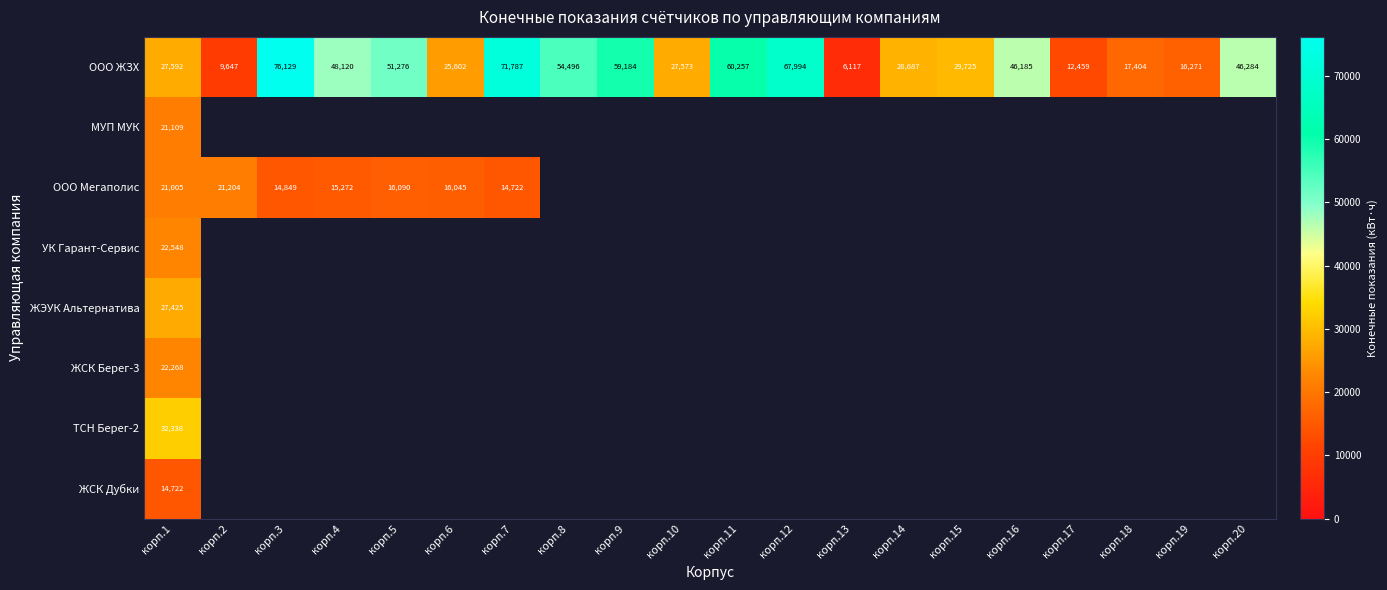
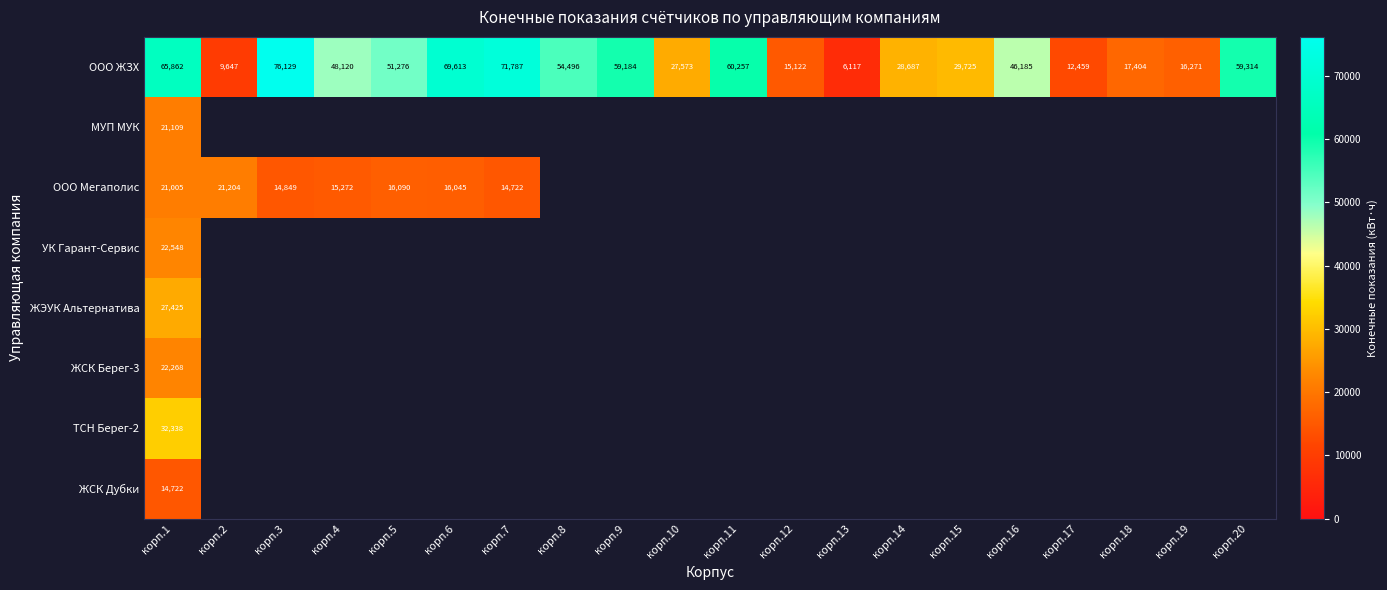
  {
    "ООО ЖЗХ": {
-     "корп.1": "27,592",
+     "корп.1": "65,862",
      "корп.2": "9,647",
      "корп.3": "76,129",
      "корп.4": "48,120",
      "корп.5": "51,276",
-     "корп.6": "25,602",
+     "корп.6": "69,613",
      "корп.7": "71,787",
      "корп.8": "54,496",
      "корп.9": "59,184",
      "корп.10": "27,573",
      "корп.11": "60,257",
-     "корп.12": "67,994",
+     "корп.12": "15,122",
      "корп.13": "6,117",
      "корп.14": "28,687",
      "корп.15": "29,725",
      "корп.16": "46,185",
      "корп.17": "12,459",
      "корп.18": "17,404",
      "корп.19": "16,271",
-     "корп.20": "46,284"
+     "корп.20": "59,314"
    },
    "МУП МУК": {
      "корп.1": "21,109"
    },
    "ООО Мегаполис": {
      "корп.1": "21,005",
      "корп.2": "21,204",
      "корп.3": "14,849",
      "корп.4": "15,272",
      "корп.5": "16,090",
      "корп.6": "16,045",
      "корп.7": "14,722"
    },
    "УК Гарант-Сервис": {
      "корп.1": "22,548"
    },
    "ЖЭУК Альтернатива": {
      "корп.1": "27,425"
    },
    "ЖСК Берег-3": {
      "корп.1": "22,268"
    },
    "ТСН Берег-2": {
      "корп.1": "32,338"
    },
    "ЖСК Дубки": {
      "корп.1": "14,722"
    }
  }
